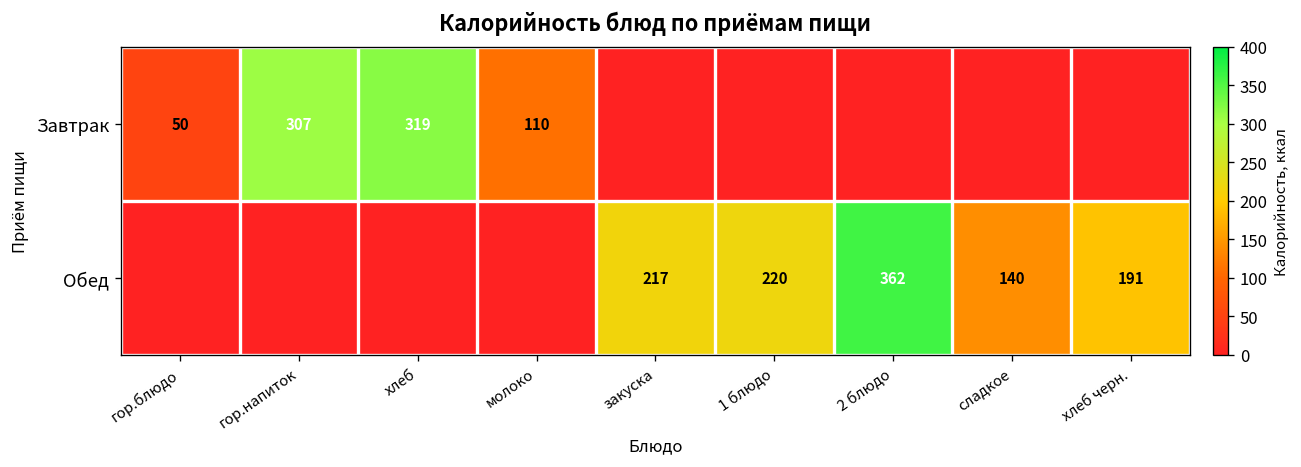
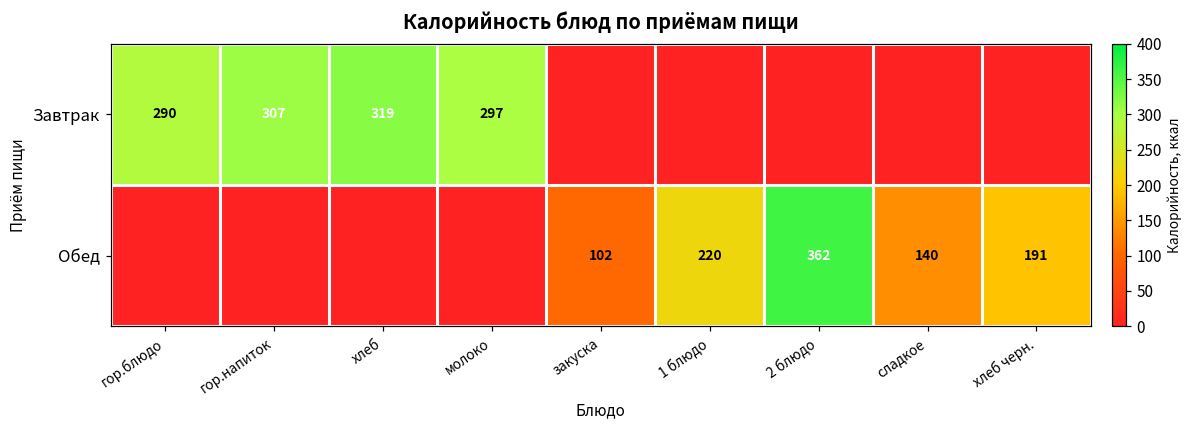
  {
    "Завтрак": {
-     "гор.блюдо": 50,
+     "гор.блюдо": 290,
      "гор.напиток": 307,
      "хлеб": 319,
-     "молоко": 110
+     "молоко": 297
    },
    "Обед": {
-     "закуска": 217,
+     "закуска": 102,
      "1 блюдо": 220,
      "2 блюдо": 362,
      "сладкое": 140,
      "хлеб черн.": 191
    }
  }
